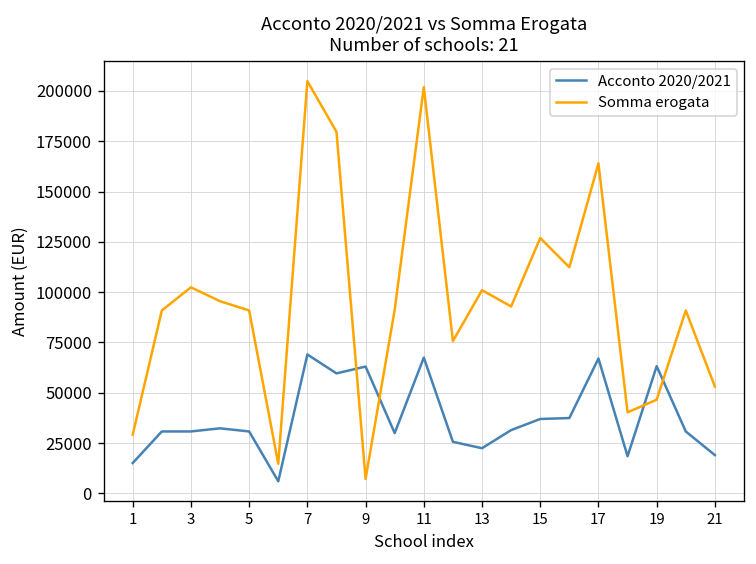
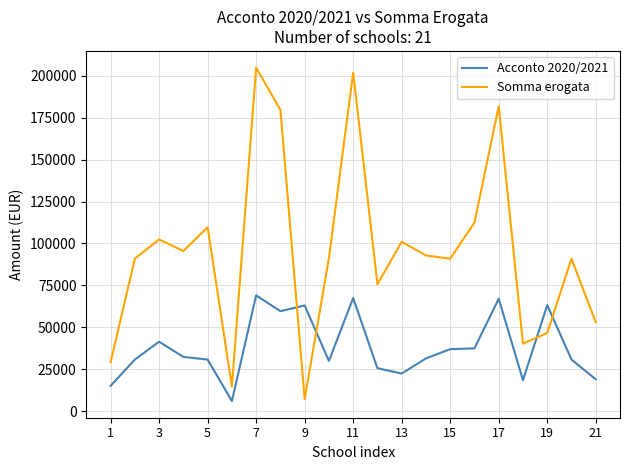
  {
    "Acconto 2020/2021": {
      "1": 15000,
-     "3": 31000,
+     "3": 41000,
      "5": 31000,
      "7": 69000,
      "9": 63000,
      "11": 67000,
      "13": 22000,
      "15": 37000,
      "17": 67000,
      "19": 63000,
      "21": 19000
    },
    "Somma erogata": {
      "1": 29000,
      "3": 102000,
-     "5": 91000,
+     "5": 110000,
      "7": 205000,
      "9": 7000,
      "11": 202000,
      "13": 101000,
-     "15": 127000,
-     "17": 164000,
+     "15": 91000,
+     "17": 182000,
      "19": 47000,
      "21": 53000
    }
  }
